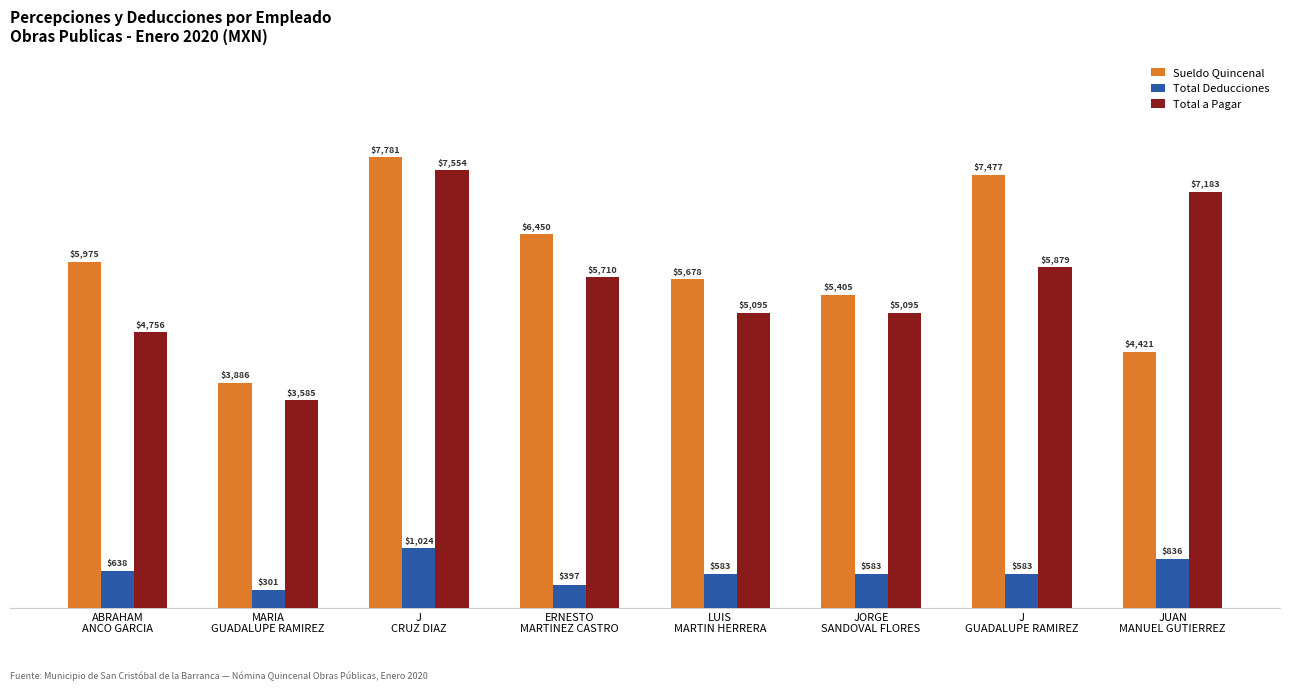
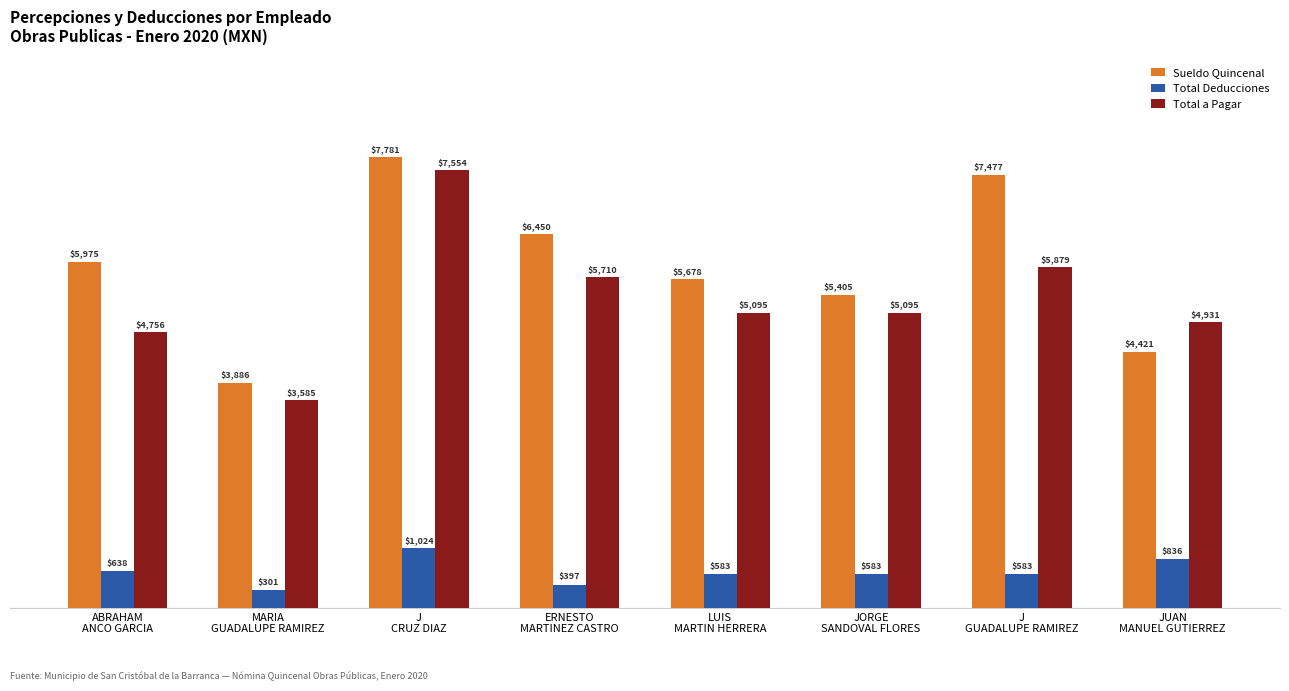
  {
    "Sueldo Quincenal": {
      "ABRAHAM ANCO GARCIA": "$5,975",
      "MARIA GUADALUPE RAMIREZ": "$3,886",
      "J CRUZ DIAZ": "$7,781",
      "ERNESTO MARTINEZ CASTRO": "$6,450",
      "LUIS MARTIN HERRERA": "$5,678",
      "JORGE SANDOVAL FLORES": "$5,405",
      "J GUADALUPE RAMIREZ": "$7,477",
      "JUAN MANUEL GUTIERREZ": "$4,421"
    },
    "Total Deducciones": {
      "ABRAHAM ANCO GARCIA": "$638",
      "MARIA GUADALUPE RAMIREZ": "$301",
      "J CRUZ DIAZ": "$1,024",
      "ERNESTO MARTINEZ CASTRO": "$397",
      "LUIS MARTIN HERRERA": "$583",
      "JORGE SANDOVAL FLORES": "$583",
      "J GUADALUPE RAMIREZ": "$583",
      "JUAN MANUEL GUTIERREZ": "$836"
    },
    "Total a Pagar": {
      "ABRAHAM ANCO GARCIA": "$4,756",
      "MARIA GUADALUPE RAMIREZ": "$3,585",
      "J CRUZ DIAZ": "$7,554",
      "ERNESTO MARTINEZ CASTRO": "$5,710",
      "LUIS MARTIN HERRERA": "$5,095",
      "JORGE SANDOVAL FLORES": "$5,095",
      "J GUADALUPE RAMIREZ": "$5,879",
-     "JUAN MANUEL GUTIERREZ": "$7,183"
+     "JUAN MANUEL GUTIERREZ": "$4,931"
    }
  }
